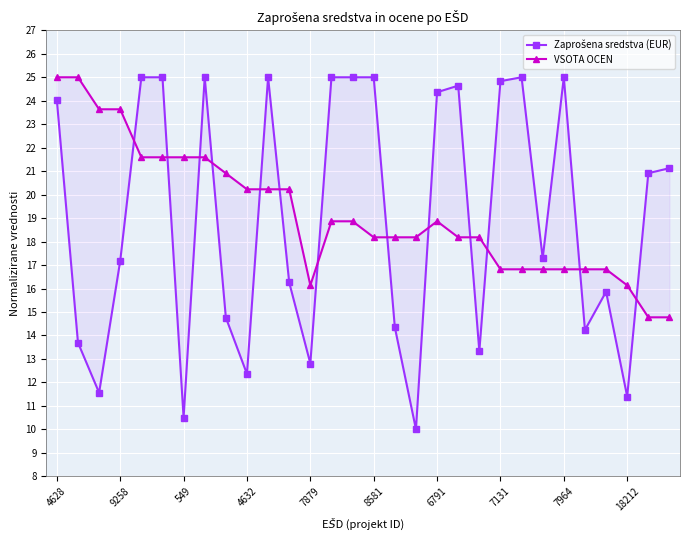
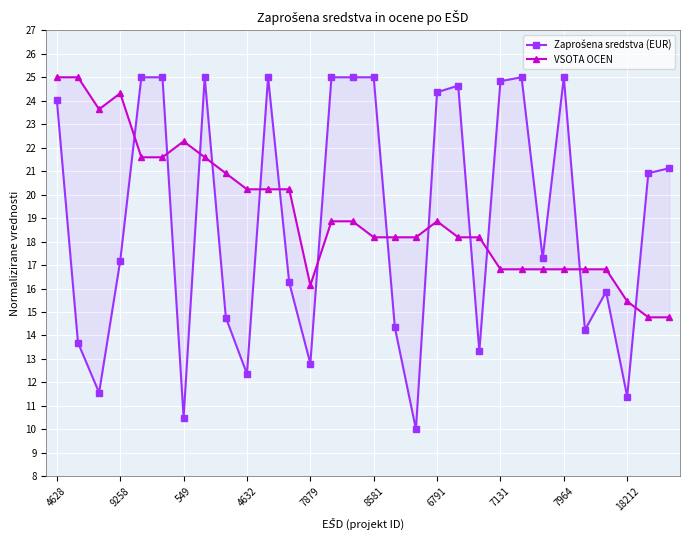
  {
    "VSOTA OCEN": {
-     "9258": 23.6,
-     "549": 21.6,
+     "9258": 24.3,
+     "549": 22.3,
      "8581": 18.2,
      "6791": 18.9,
      "7131": 16.8,
      "7964": 16.8,
-     "18212": 16.1
+     "18212": 15.5
    }
  }
